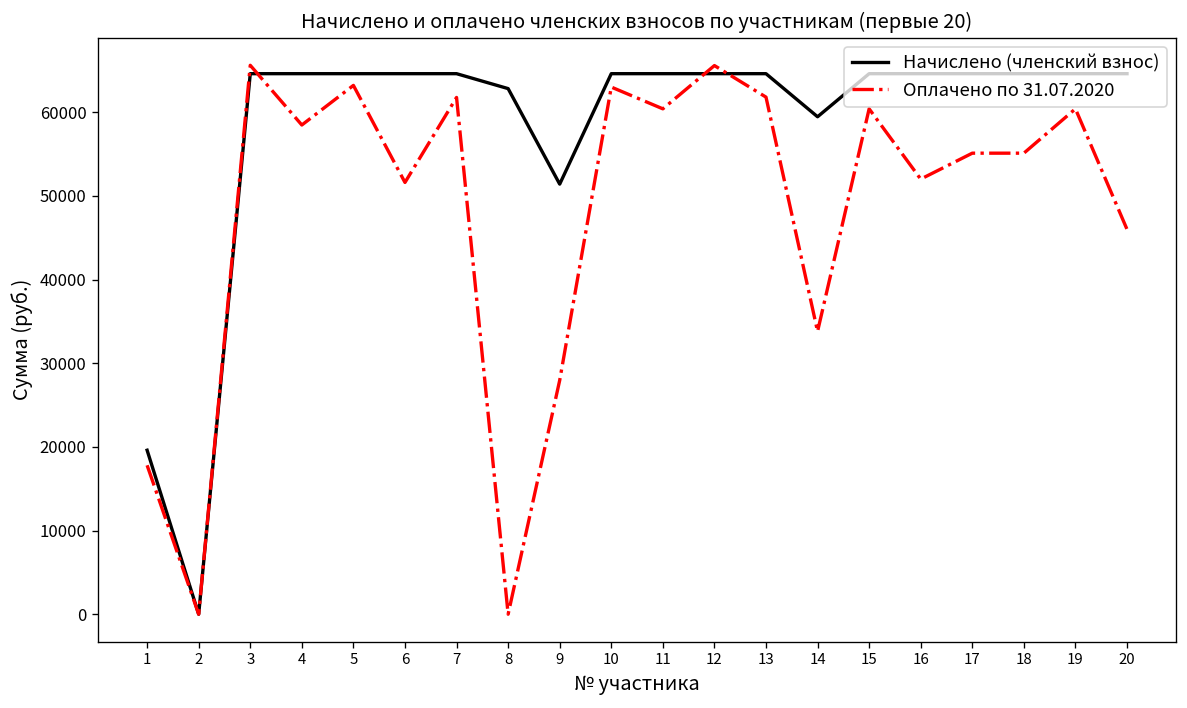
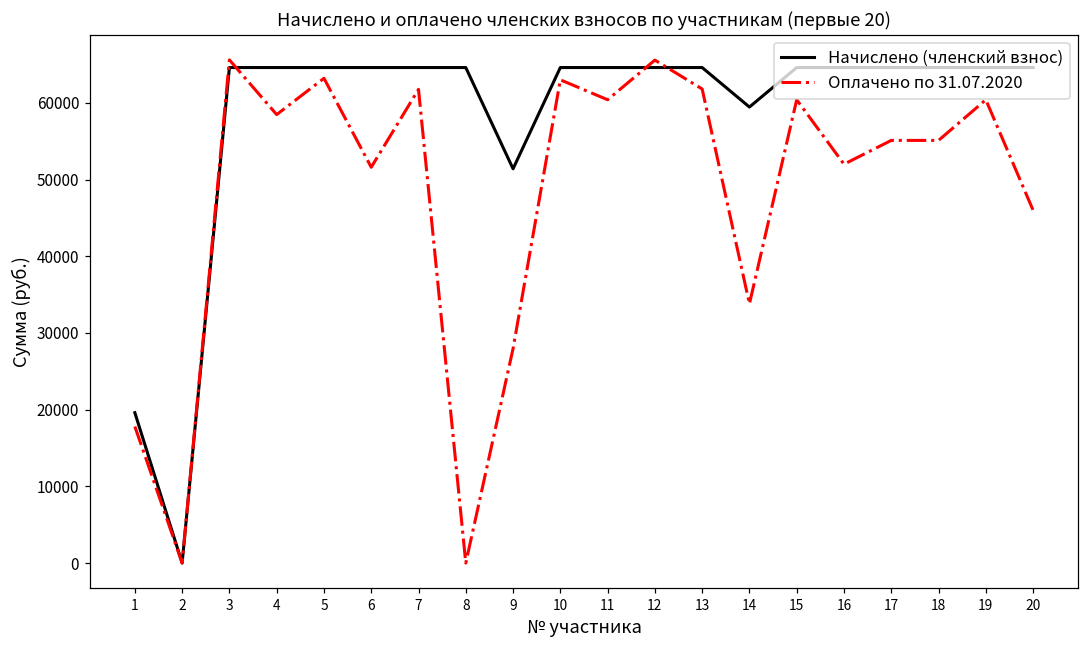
  {
    "Начислено (членский взнос)": {
      "1": 20000,
      "3": 65000,
      "4": 65000,
      "5": 65000,
      "6": 65000,
      "7": 65000,
-     "8": 63000,
+     "8": 65000,
      "9": 51000,
      "10": 65000,
      "11": 65000,
      "12": 65000,
      "13": 65000,
      "14": 59000
    },
    "Оплачено по 31.07.2020": {
      "1": 18000,
      "3": 66000,
      "4": 58000,
      "5": 63000,
      "6": 52000,
      "7": 62000,
      "8": 0,
      "9": 28000,
      "10": 63000,
      "11": 60000,
      "12": 66000,
      "13": 62000,
      "14": 34000,
      "16": 52000,
      "17": 55000,
      "18": 55000,
      "20": 46000
    }
  }
